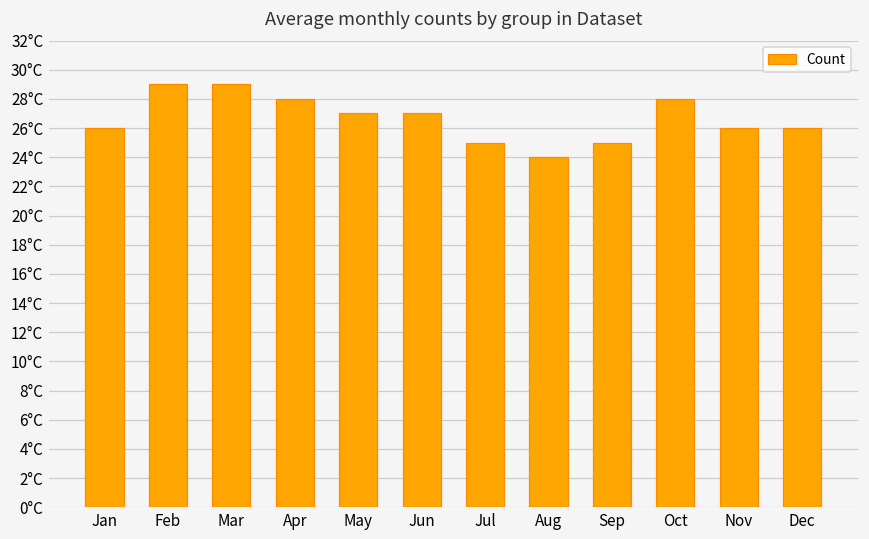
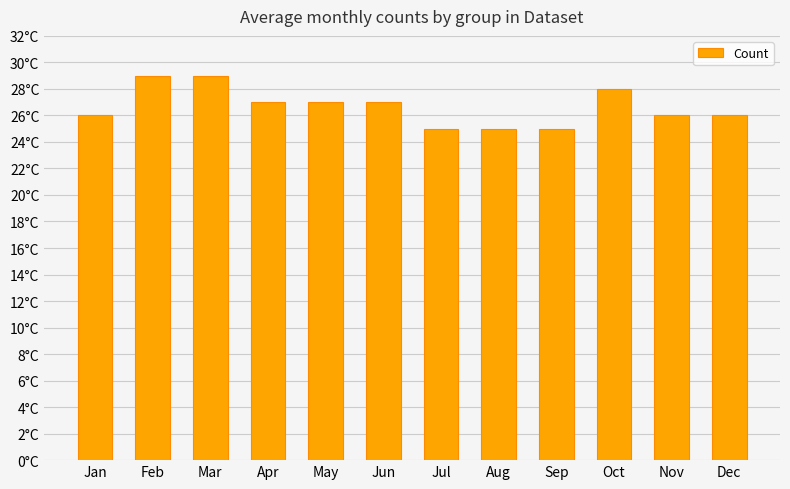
  {
    "Jan": "26°C",
    "Feb": "29°C",
    "Mar": "29°C",
-   "Apr": "28°C",
+   "Apr": "27°C",
    "May": "27°C",
    "Jun": "27°C",
    "Jul": "25°C",
-   "Aug": "24°C",
+   "Aug": "25°C",
    "Sep": "25°C",
    "Oct": "28°C",
    "Nov": "26°C",
    "Dec": "26°C"
  }
